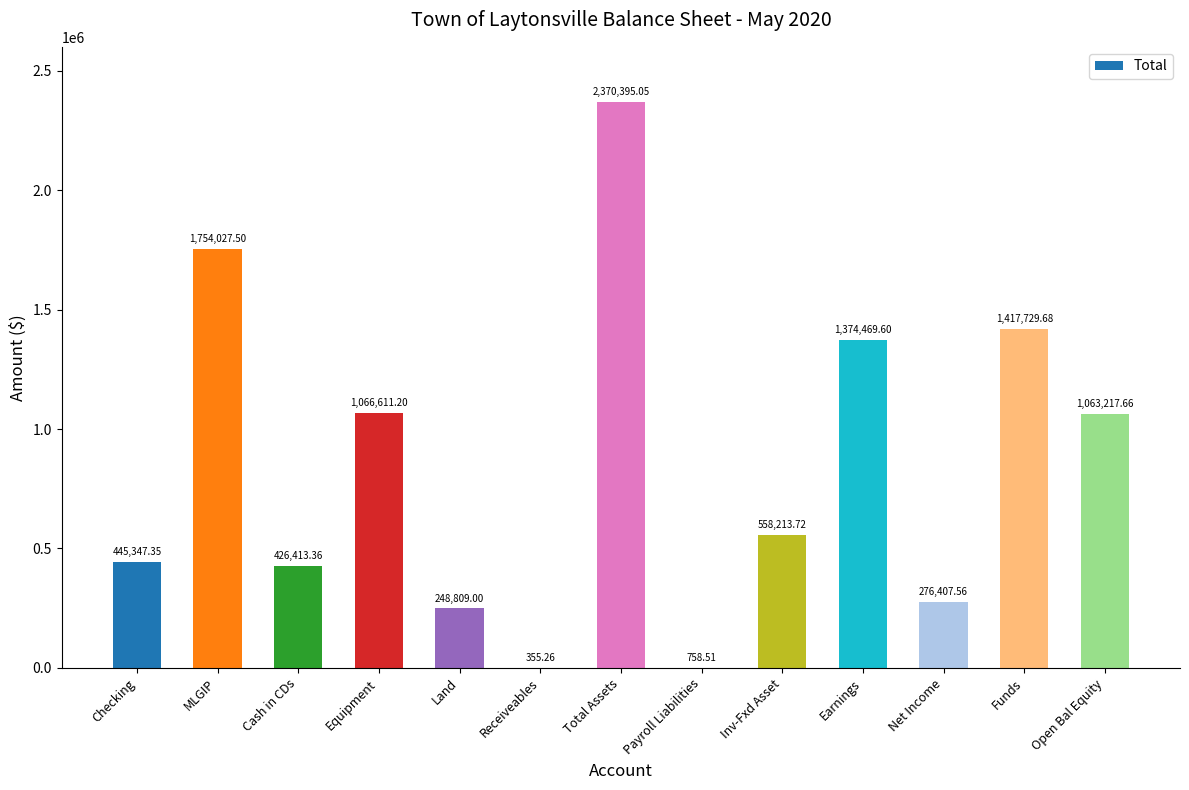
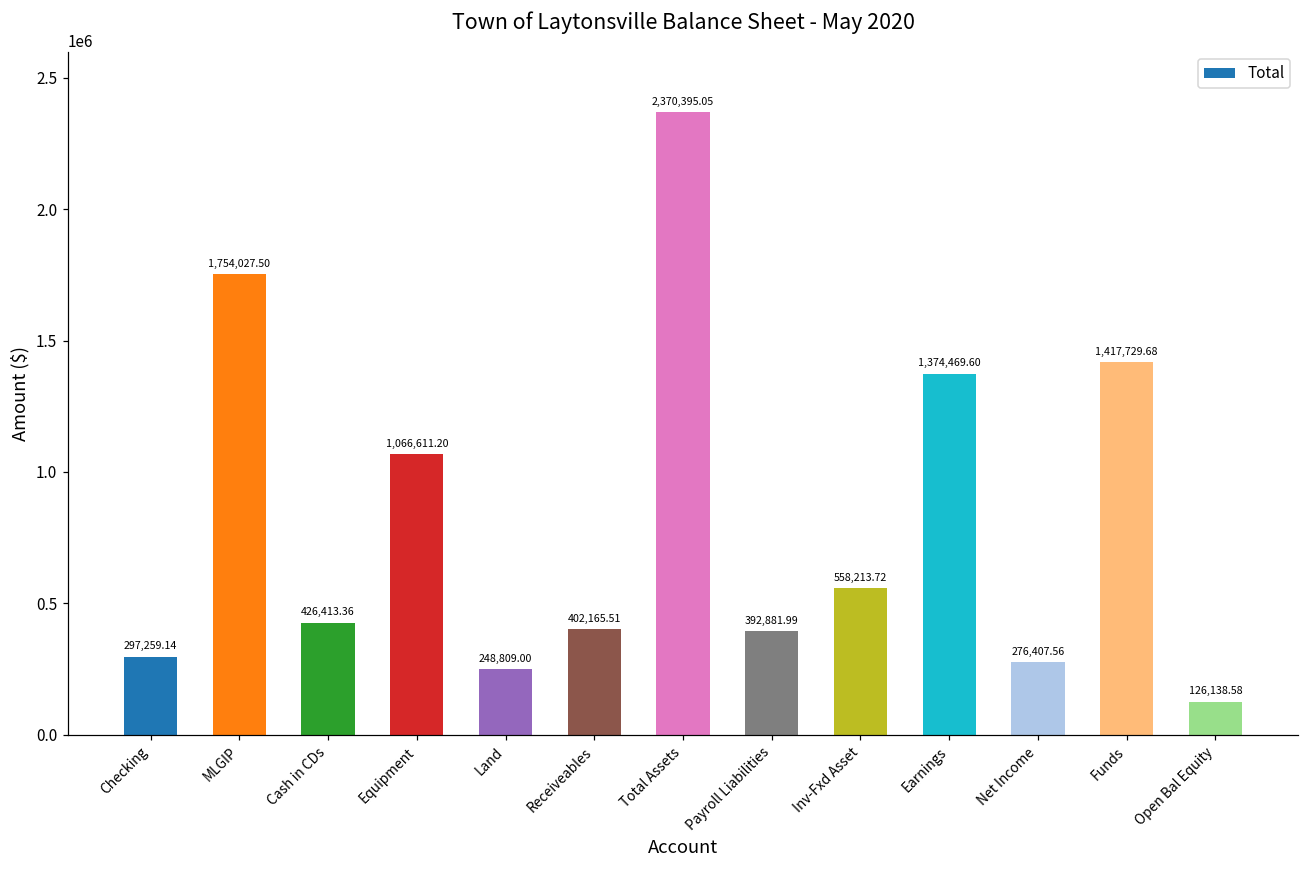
  {
-   "Checking": "445,347.35",
+   "Checking": "297,259.14",
    "MLGIP": "1,754,027.50",
    "Cash in CDs": "426,413.36",
    "Equipment": "1,066,611.20",
    "Land": "248,809.00",
-   "Receiveables": "355.26",
+   "Receiveables": "402,165.51",
    "Total Assets": "2,370,395.05",
-   "Payroll Liabilities": "758.51",
+   "Payroll Liabilities": "392,881.99",
    "Inv-Fxd Asset": "558,213.72",
    "Earnings": "1,374,469.60",
    "Net Income": "276,407.56",
    "Funds": "1,417,729.68",
-   "Open Bal Equity": "1,063,217.66"
+   "Open Bal Equity": "126,138.58"
  }
